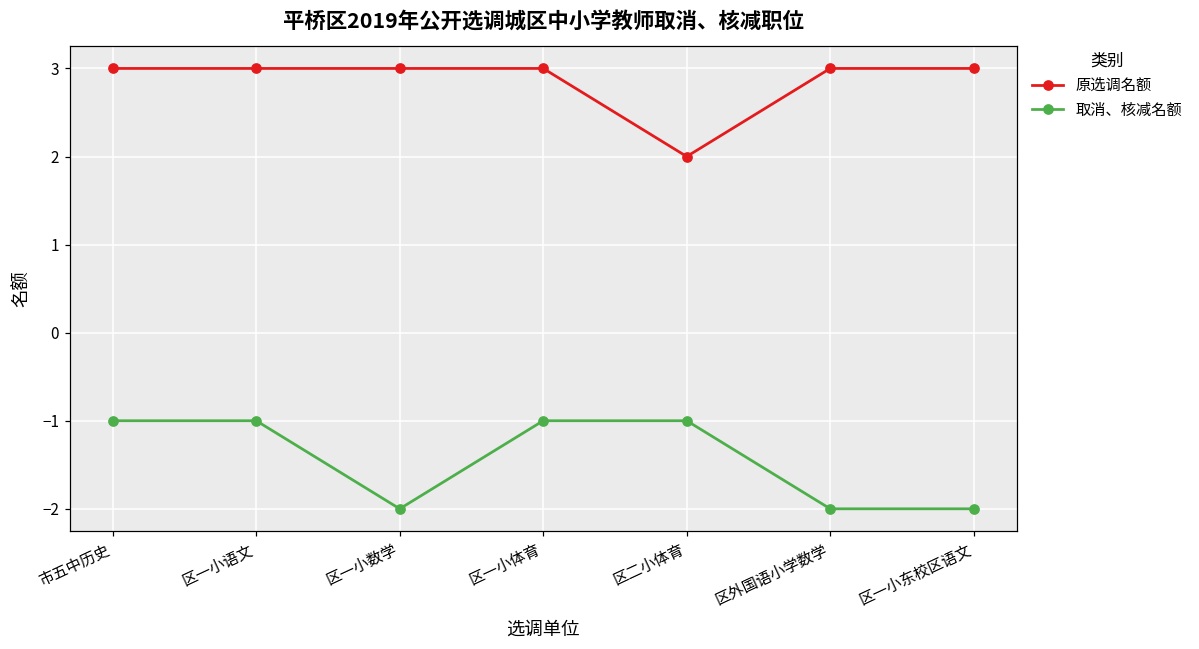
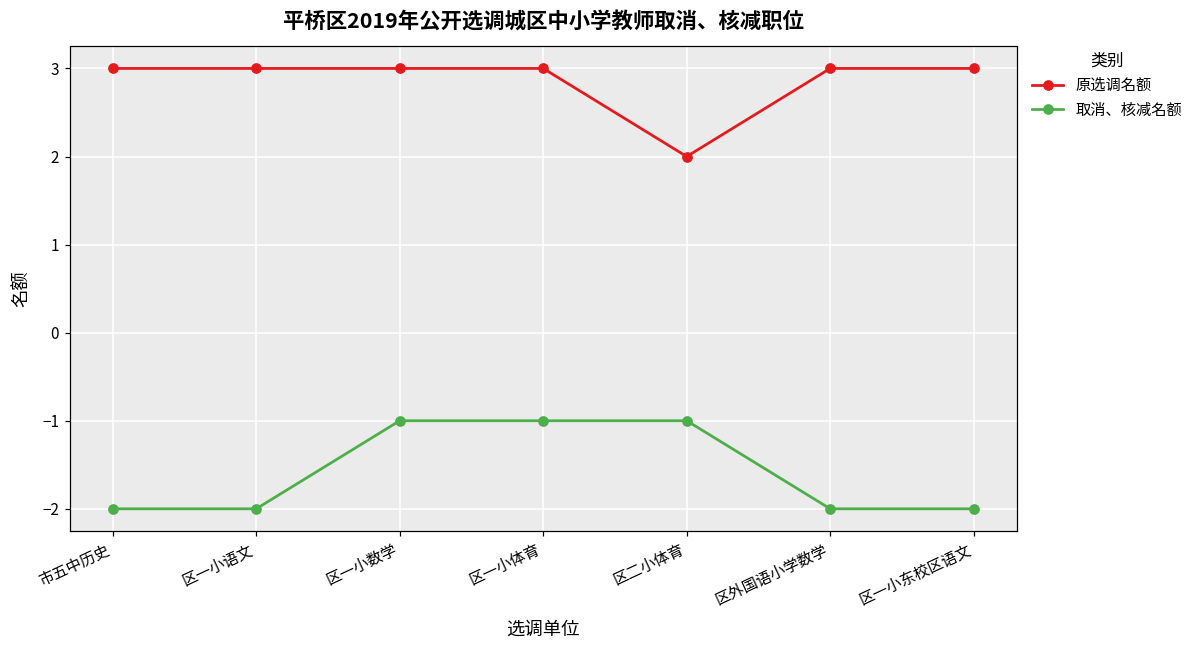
  {
    "原选调名额": {
      "市五中历史": 3,
      "区一小语文": 3,
      "区一小数学": 3,
      "区一小体育": 3,
      "区二小体育": 2,
      "区外国语小学数学": 3,
      "区一小东校区语文": 3
    },
    "取消、核减名额": {
-     "市五中历史": -1,
-     "区一小语文": -1,
-     "区一小数学": -2,
+     "市五中历史": -2,
+     "区一小语文": -2,
+     "区一小数学": -1,
      "区一小体育": -1,
      "区二小体育": -1,
      "区外国语小学数学": -2,
      "区一小东校区语文": -2
    }
  }
